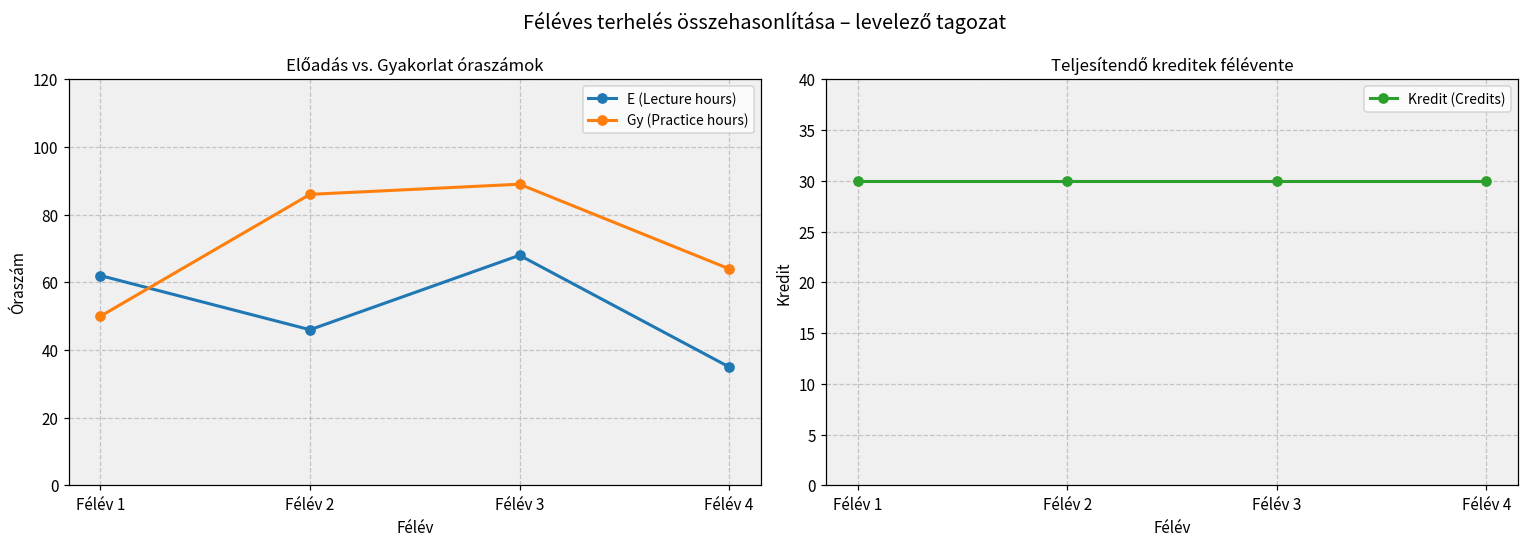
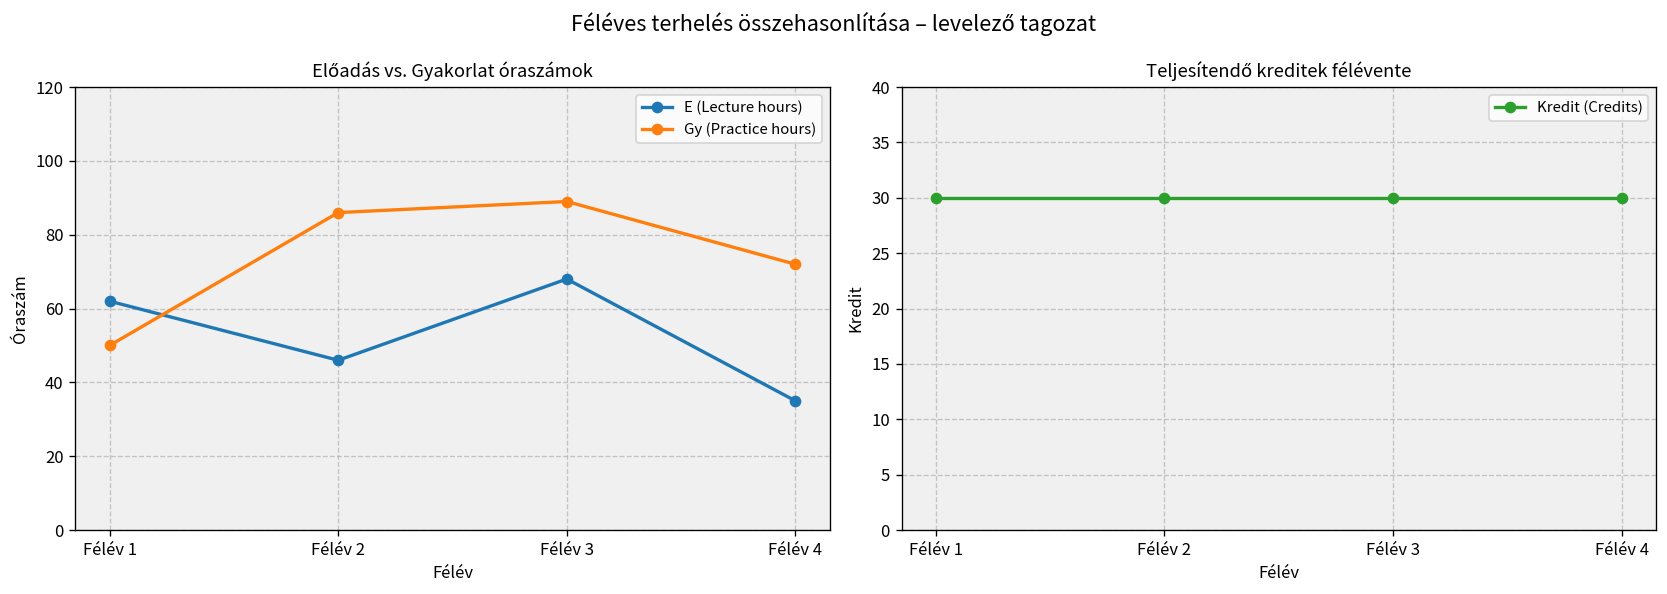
  {
    "Előadás vs. Gyakorlat óraszámok": {
      "E (Lecture hours)": {
        "Félév 1": 62,
        "Félév 2": 46,
        "Félév 3": 68,
        "Félév 4": 35
      },
      "Gy (Practice hours)": {
        "Félév 1": 50,
        "Félév 2": 86,
        "Félév 3": 89,
-       "Félév 4": 64
+       "Félév 4": 72
      }
    },
    "Teljesítendő kreditek félévente": {
      "Félév 1": 30,
      "Félév 2": 30,
      "Félév 3": 30,
      "Félév 4": 30
    }
  }
